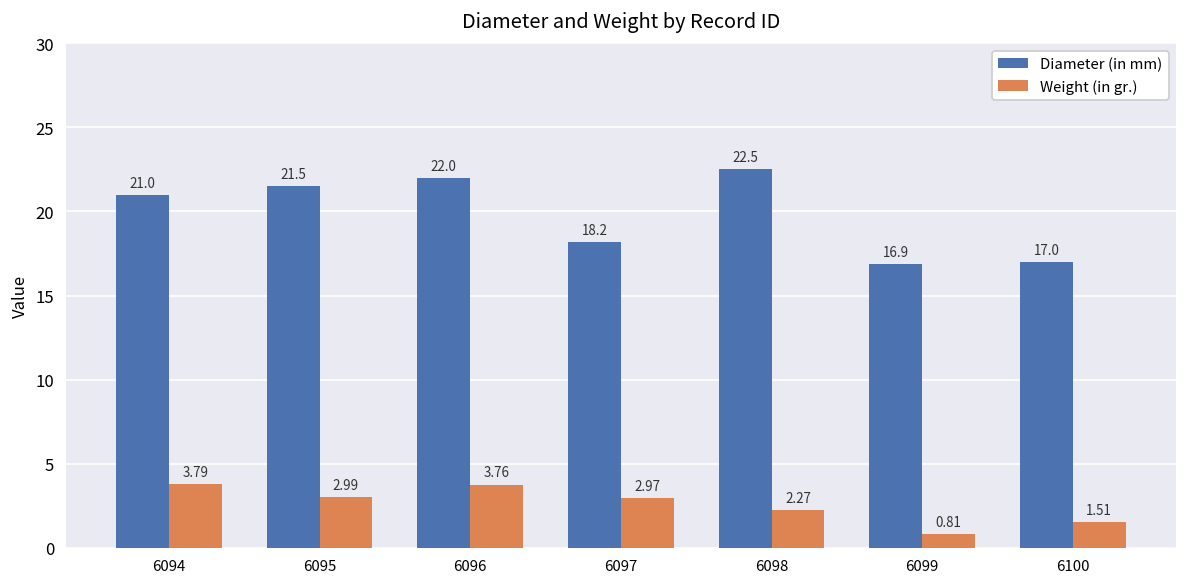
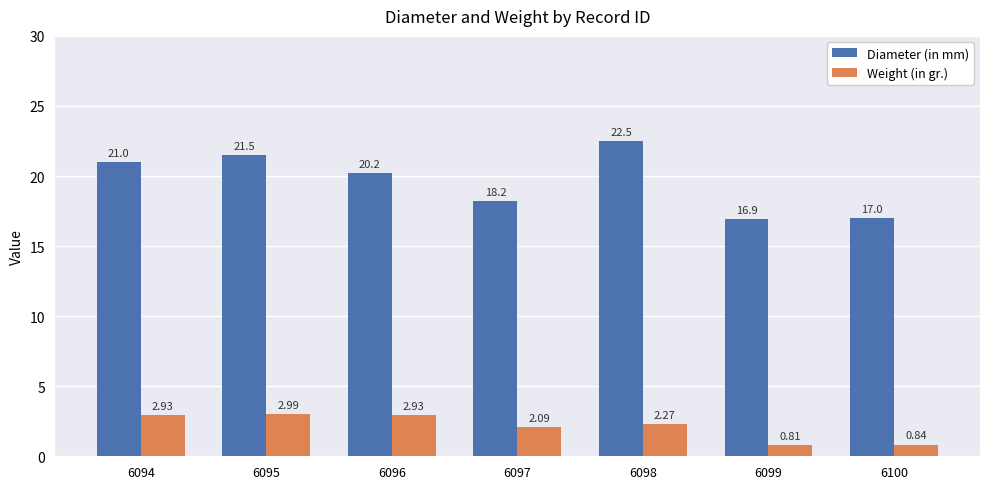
  {
    "Diameter (in mm)": {
      "6094": 21.0,
      "6095": 21.5,
-     "6096": 22.0,
+     "6096": 20.2,
      "6097": 18.2,
      "6098": 22.5,
      "6099": 16.9,
      "6100": 17.0
    },
    "Weight (in gr.)": {
-     "6094": 3.79,
+     "6094": 2.93,
      "6095": 2.99,
-     "6096": 3.76,
-     "6097": 2.97,
+     "6096": 2.93,
+     "6097": 2.09,
      "6098": 2.27,
      "6099": 0.81,
-     "6100": 1.51
+     "6100": 0.84
    }
  }
